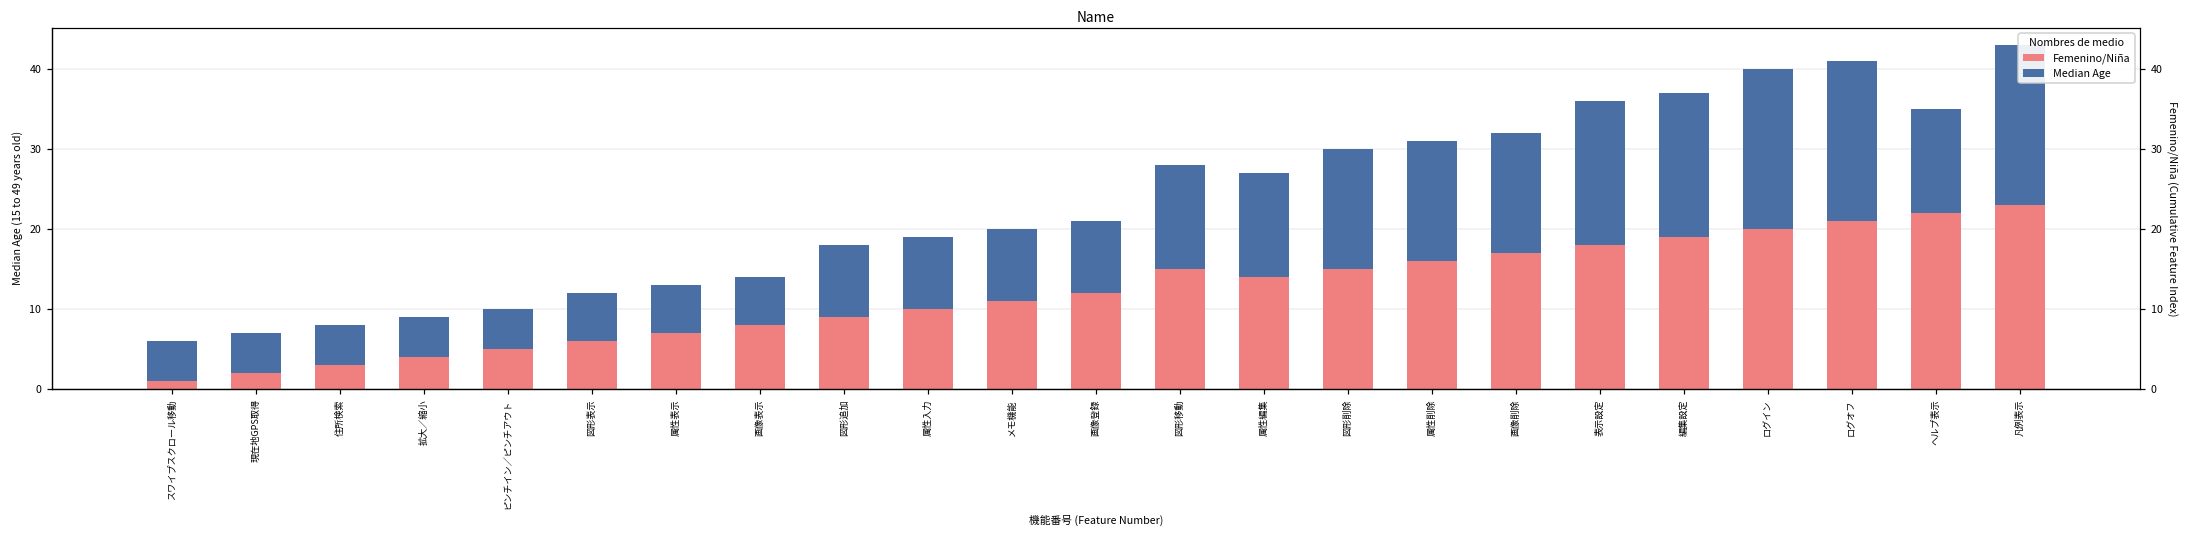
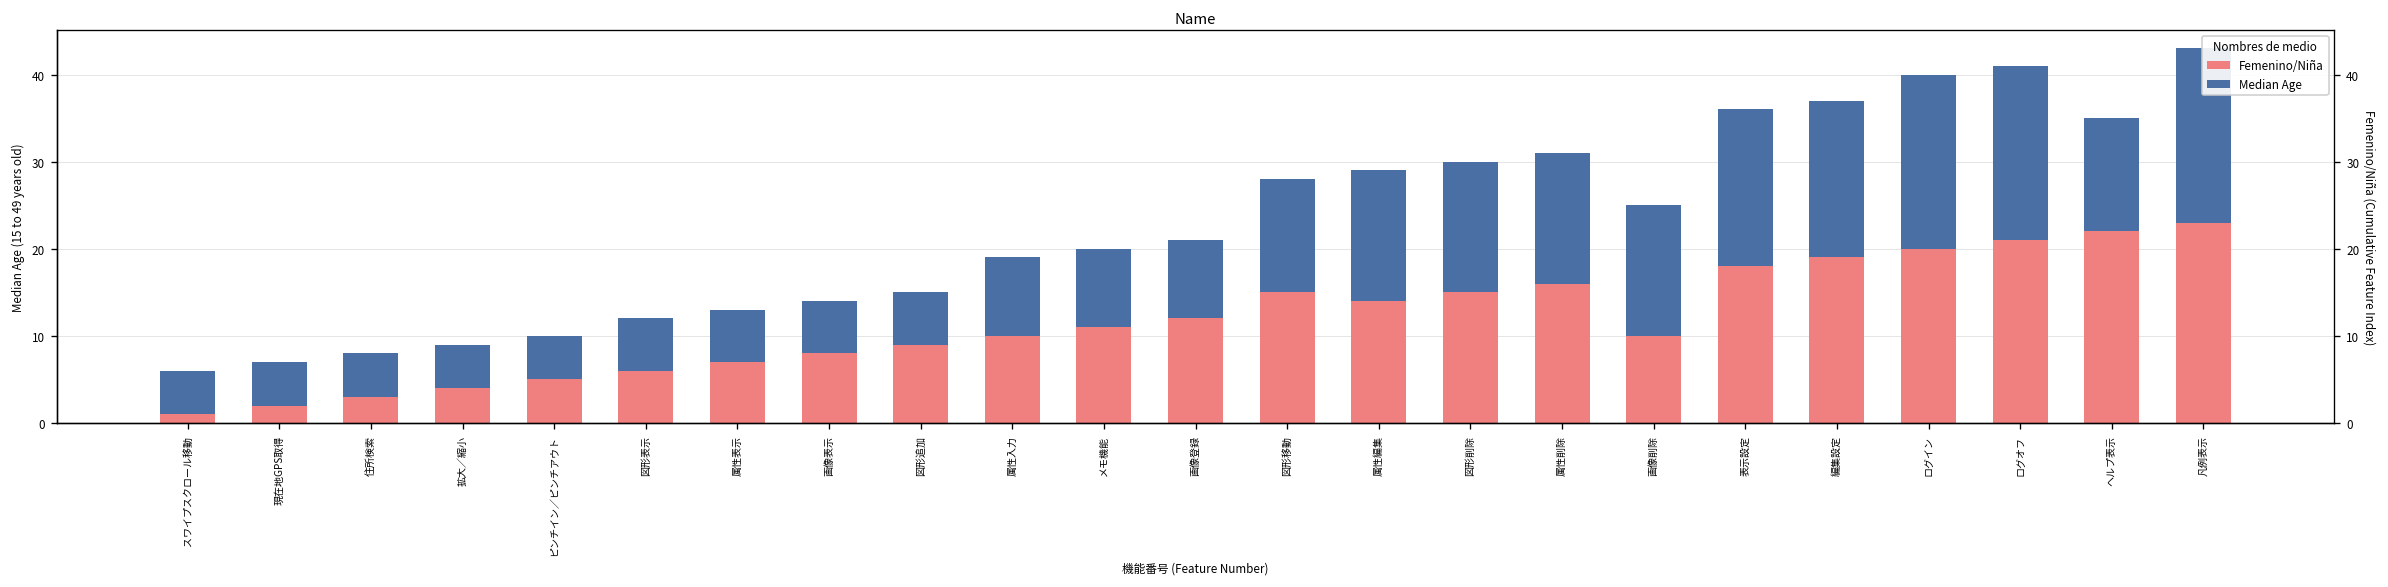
  {
    "Femenino/Niña": {
      "スワイプスクロール移動": 1,
      "現在地GPS取得": 2,
      "住所検索": 3,
      "拡大／縮小": 4,
      "ピンチイン／ピンチアウト": 5,
      "図形表示": 6,
      "属性表示": 7,
      "画像表示": 8,
      "図形追加": 9,
      "属性入力": 10,
      "メモ機能": 11,
      "画像登録": 12,
      "図形移動": 15,
      "属性編集": 14,
      "図形削除": 15,
      "属性削除": 16,
-     "画像削除": 17,
+     "画像削除": 10,
      "表示設定": 18,
      "編集設定": 19,
      "ログイン": 20,
      "ログオフ": 21,
      "ヘルプ表示": 22,
      "凡例表示": 23
    },
    "Median Age": {
      "スワイプスクロール移動": 5,
      "現在地GPS取得": 5,
      "住所検索": 5,
      "拡大／縮小": 5,
      "ピンチイン／ピンチアウト": 5,
      "図形表示": 6,
      "属性表示": 6,
      "画像表示": 6,
-     "図形追加": 9,
+     "図形追加": 6,
      "属性入力": 9,
      "メモ機能": 9,
      "画像登録": 9,
      "図形移動": 13,
-     "属性編集": 13,
+     "属性編集": 15,
      "図形削除": 15,
      "属性削除": 15,
      "画像削除": 15,
      "表示設定": 18,
      "編集設定": 18,
      "ログイン": 20,
      "ログオフ": 20,
      "ヘルプ表示": 13
    }
  }
